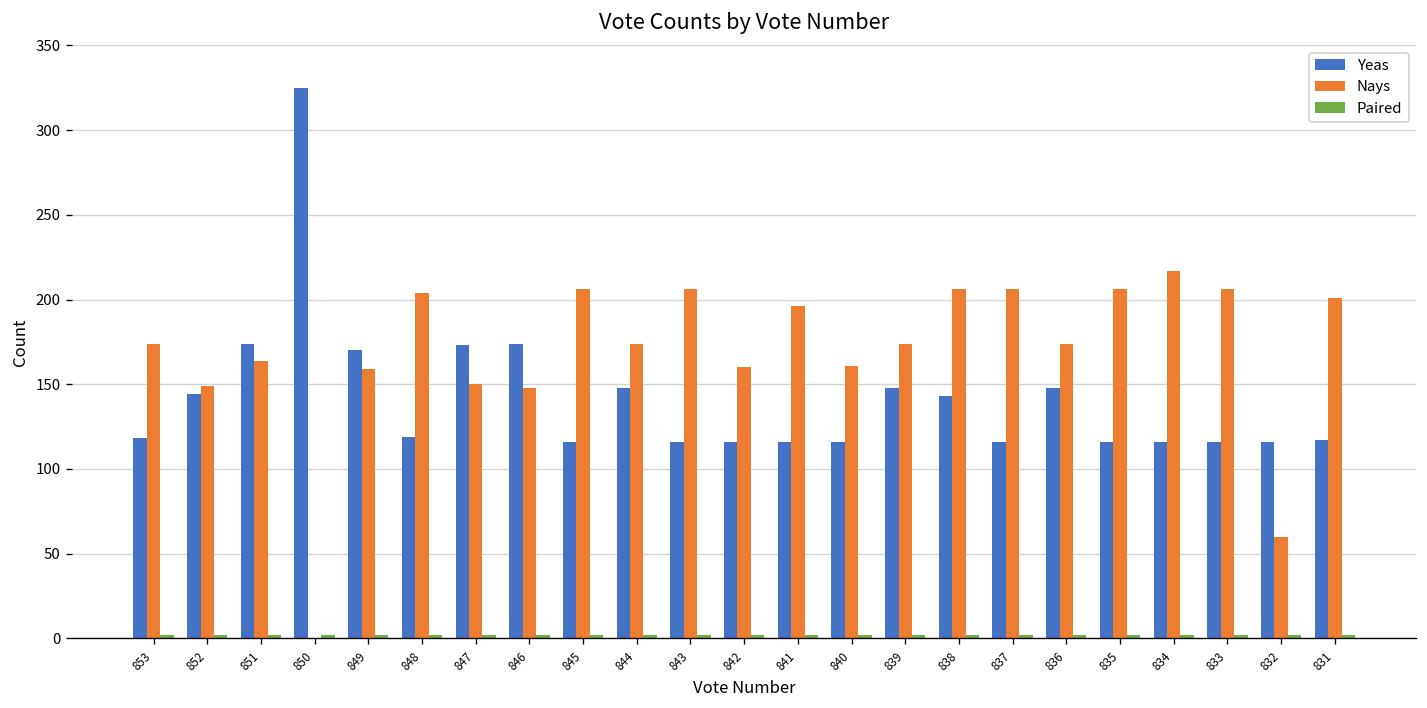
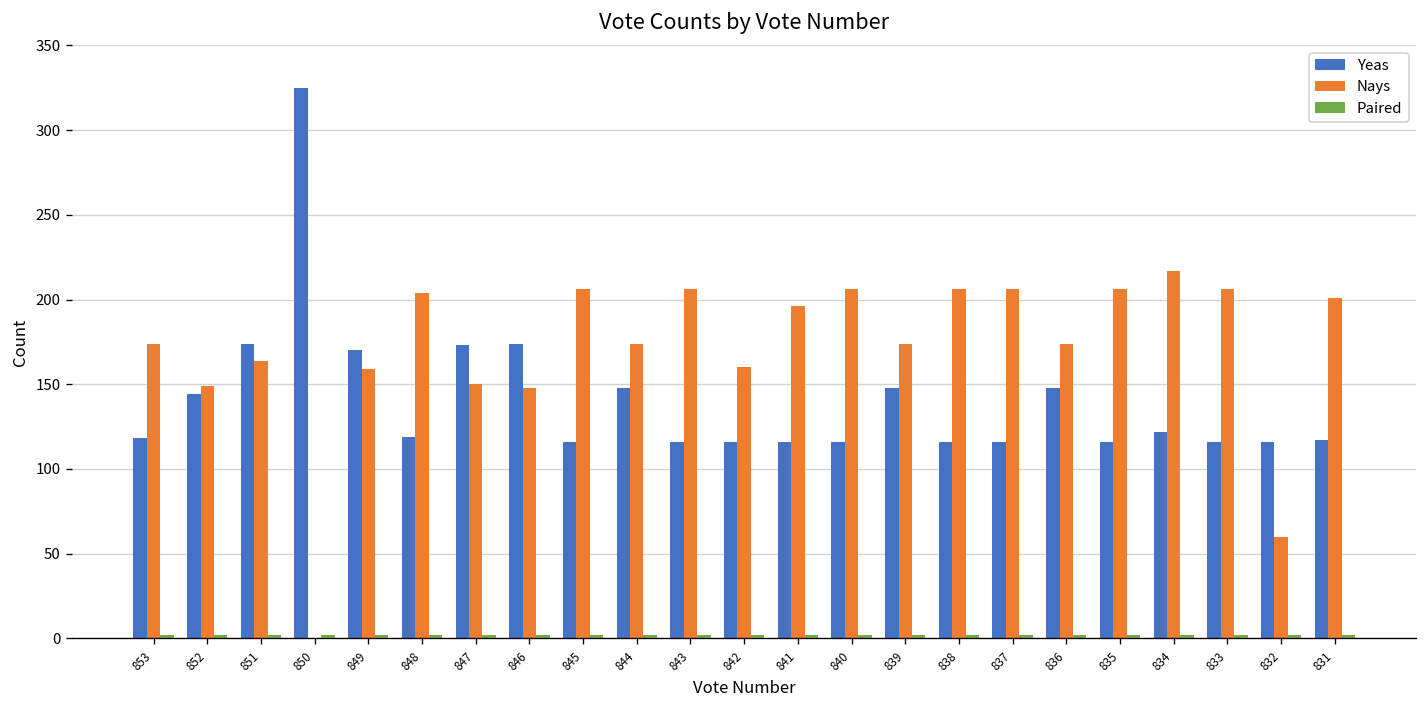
  {
    "Yeas": {
      "853": 118,
      "852": 144,
      "851": 174,
      "850": 325,
      "849": 170,
      "848": 119,
      "847": 173,
      "846": 174,
      "845": 116,
      "844": 148,
      "843": 116,
      "842": 116,
      "841": 116,
      "840": 116,
      "839": 148,
-     "838": 143,
+     "838": 116,
      "837": 116,
      "836": 148,
      "835": 116,
-     "834": 116,
+     "834": 122,
      "833": 116,
      "832": 116,
      "831": 117
    },
    "Nays": {
      "853": 174,
      "852": 149,
      "851": 164,
      "850": 0,
      "849": 159,
      "848": 204,
      "847": 150,
      "846": 148,
      "845": 206,
      "844": 174,
      "843": 206,
      "842": 160,
      "841": 196,
-     "840": 161,
+     "840": 206,
      "839": 174,
      "838": 206,
      "837": 206,
      "836": 174,
      "835": 206,
      "834": 217,
      "833": 206,
      "832": 60,
      "831": 201
    },
    "Paired": {
      "853": 2,
      "852": 2,
      "851": 2,
      "850": 2,
      "849": 2,
      "848": 2,
      "847": 2,
      "846": 2,
      "845": 2,
      "844": 2,
      "843": 2,
      "842": 2,
      "841": 2,
      "840": 2,
      "839": 2,
      "838": 2,
      "837": 2,
      "836": 2,
      "835": 2,
      "834": 2,
      "833": 2,
      "832": 2,
      "831": 2
    }
  }
